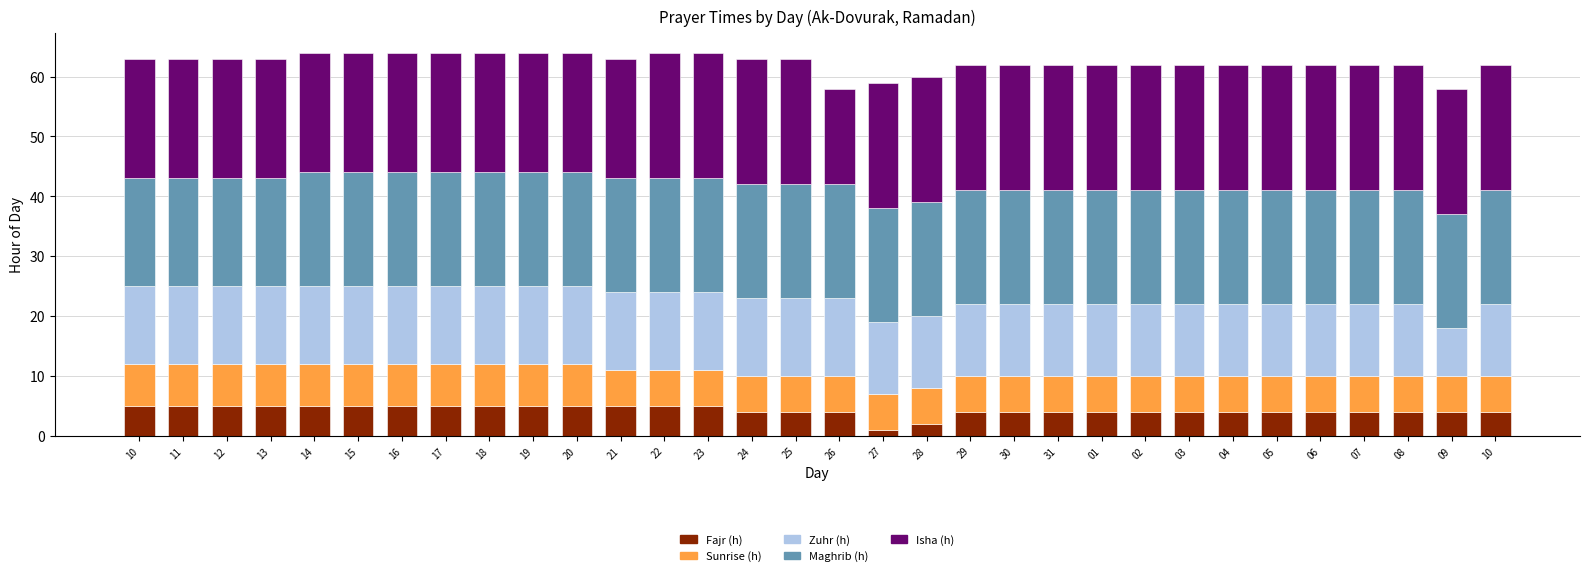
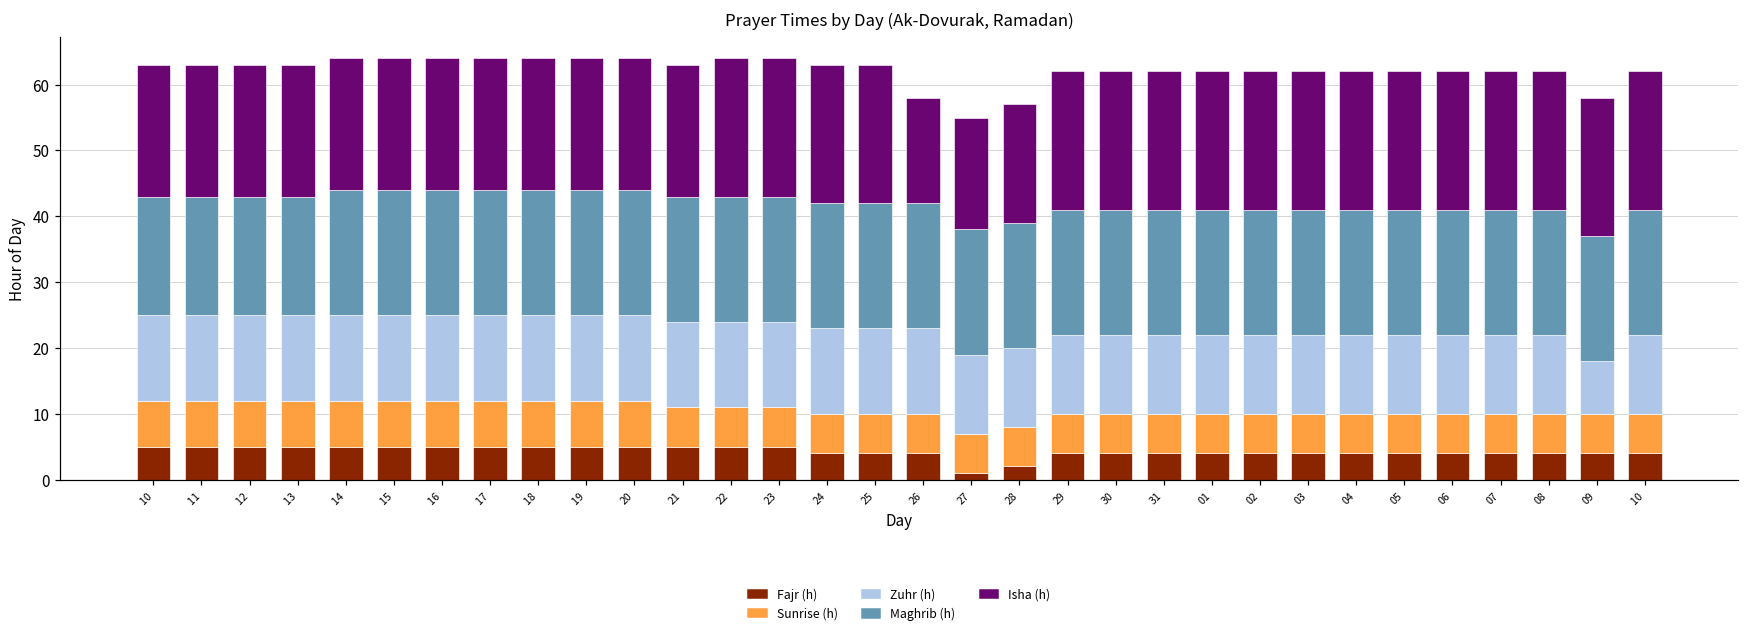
  {
    "Fajr (h)": {
      "11": 5,
      "12": 5,
      "13": 5,
      "14": 5,
      "15": 5,
      "16": 5,
      "17": 5,
      "18": 5,
      "19": 5,
      "20": 5,
      "21": 5,
      "22": 5,
      "23": 5,
      "24": 4,
      "25": 4,
      "26": 4,
      "27": 1,
      "28": 2,
      "29": 4,
      "30": 4,
      "31": 4,
      "01": 4,
      "02": 4,
      "03": 4,
      "04": 4,
      "05": 4,
      "06": 4,
      "07": 4,
      "08": 4,
      "09": 4
    },
    "Sunrise (h)": {
      "11": 7,
      "12": 7,
      "13": 7,
      "14": 7,
      "15": 7,
      "16": 7,
      "17": 7,
      "18": 7,
      "19": 7,
      "20": 7,
      "21": 6,
      "22": 6,
      "23": 6,
      "24": 6,
      "25": 6,
      "26": 6,
      "27": 6,
      "28": 6,
      "29": 6,
      "30": 6,
      "31": 6,
      "01": 6,
      "02": 6,
      "03": 6,
      "04": 6,
      "05": 6,
      "06": 6,
      "07": 6,
      "08": 6,
      "09": 6
    },
    "Zuhr (h)": {
      "11": 13,
      "12": 13,
      "13": 13,
      "14": 13,
      "15": 13,
      "16": 13,
      "17": 13,
      "18": 13,
      "19": 13,
      "20": 13,
      "21": 13,
      "22": 13,
      "23": 13,
      "24": 13,
      "25": 13,
      "26": 13,
      "27": 12,
      "28": 12,
      "29": 12,
      "30": 12,
      "31": 12,
      "01": 12,
      "02": 12,
      "03": 12,
      "04": 12,
      "05": 12,
      "06": 12,
      "07": 12,
      "08": 12,
      "09": 8
    },
    "Maghrib (h)": {
      "11": 18,
      "12": 18,
      "13": 18,
      "14": 19,
      "15": 19,
      "16": 19,
      "17": 19,
      "18": 19,
      "19": 19,
      "20": 19,
      "21": 19,
      "22": 19,
      "23": 19,
      "24": 19,
      "25": 19,
      "26": 19,
      "27": 19,
      "28": 19,
      "29": 19,
      "30": 19,
      "31": 19,
      "01": 19,
      "02": 19,
      "03": 19,
      "04": 19,
      "05": 19,
      "06": 19,
      "07": 19,
      "08": 19,
      "09": 19
    },
    "Isha (h)": {
      "11": 20,
      "12": 20,
      "13": 20,
      "14": 20,
      "15": 20,
      "16": 20,
      "17": 20,
      "18": 20,
      "19": 20,
      "20": 20,
      "21": 20,
      "22": 21,
      "23": 21,
      "24": 21,
      "25": 21,
      "26": 16,
-     "27": 21,
-     "28": 21,
+     "27": 17,
+     "28": 18,
      "29": 21,
      "30": 21,
      "31": 21,
      "01": 21,
      "02": 21,
      "03": 21,
      "04": 21,
      "05": 21,
      "06": 21,
      "07": 21,
      "08": 21,
      "09": 21
    }
  }
